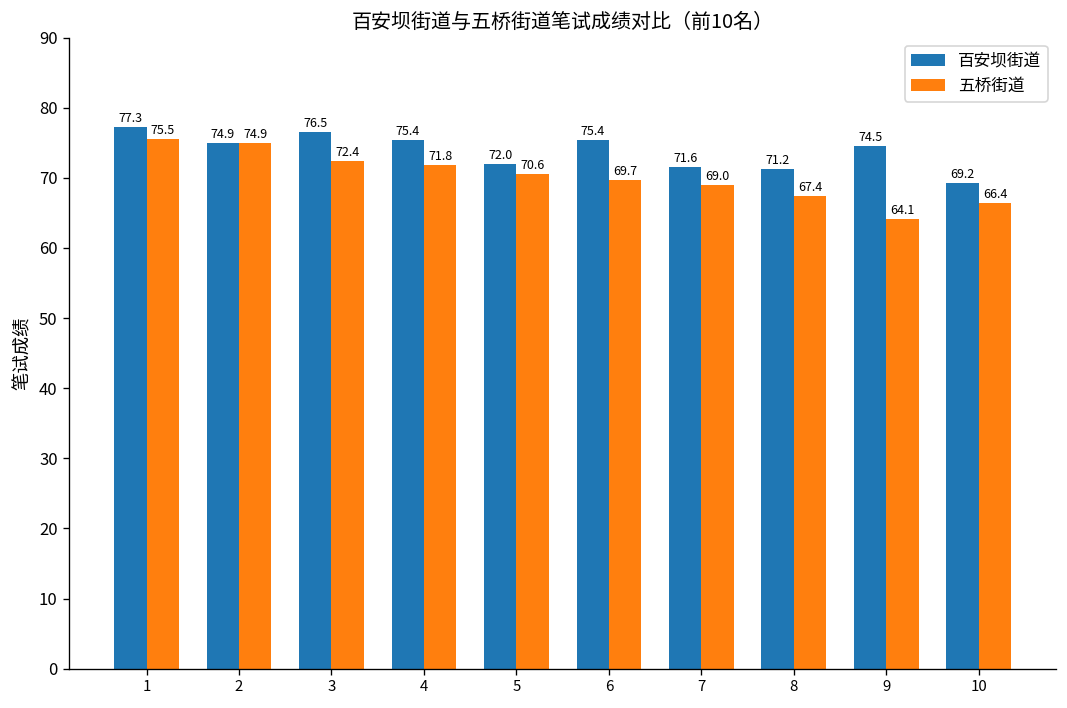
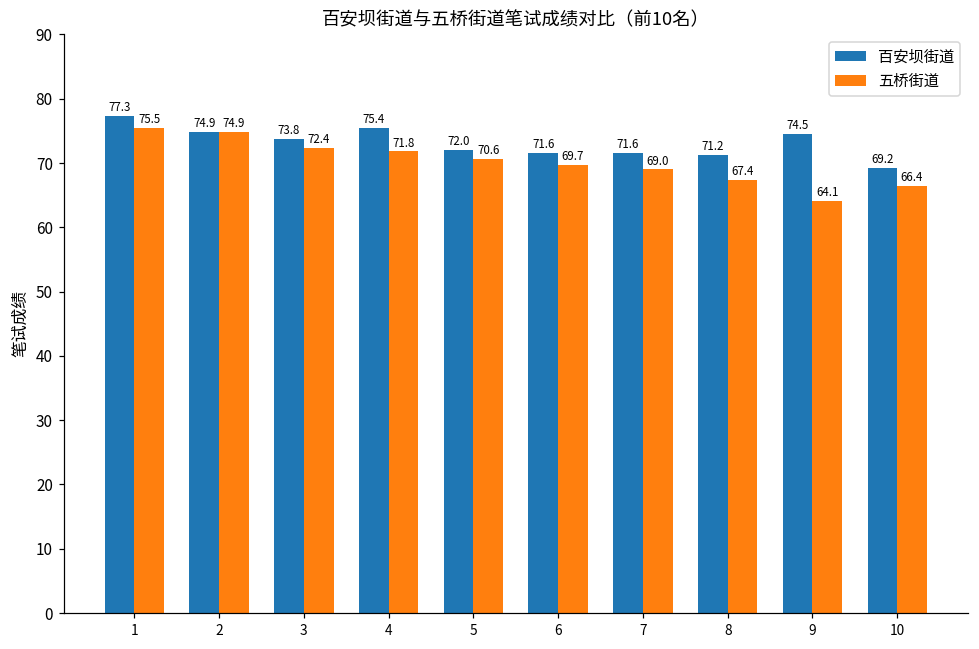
  {
    "百安坝街道": {
      "1": 77.3,
      "2": 74.9,
-     "3": 76.5,
+     "3": 73.8,
      "4": 75.4,
      "5": 72.0,
-     "6": 75.4,
+     "6": 71.6,
      "7": 71.6,
      "8": 71.2,
      "9": 74.5,
      "10": 69.2
    },
    "五桥街道": {
      "1": 75.5,
      "2": 74.9,
      "3": 72.4,
      "4": 71.8,
      "5": 70.6,
      "6": 69.7,
      "7": 69.0,
      "8": 67.4,
      "9": 64.1,
      "10": 66.4
    }
  }
